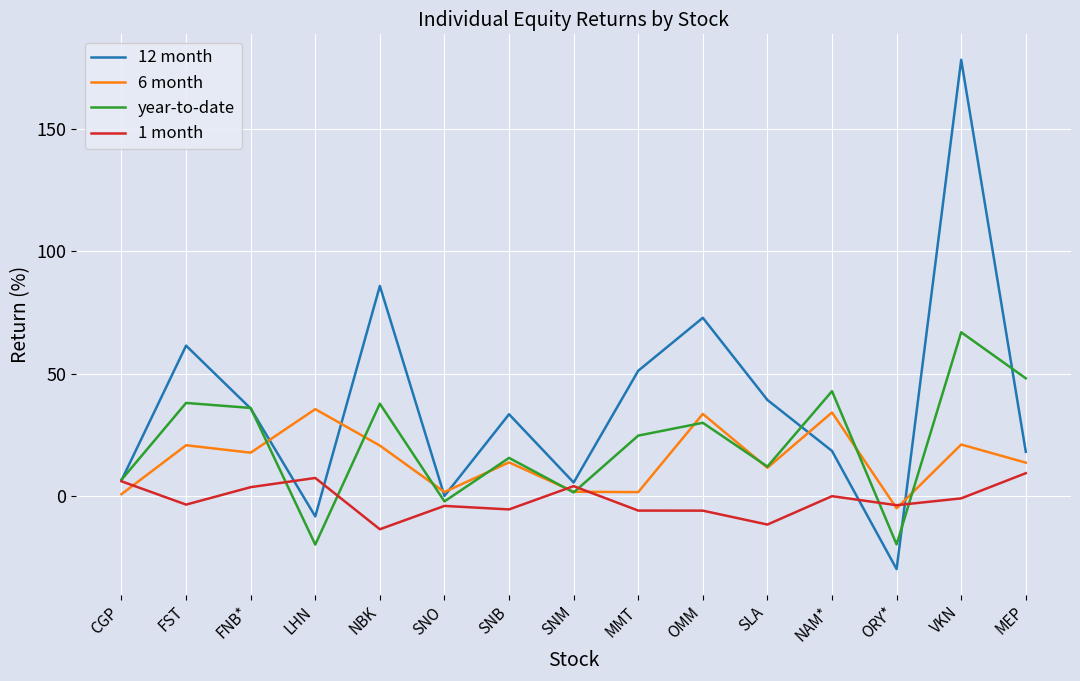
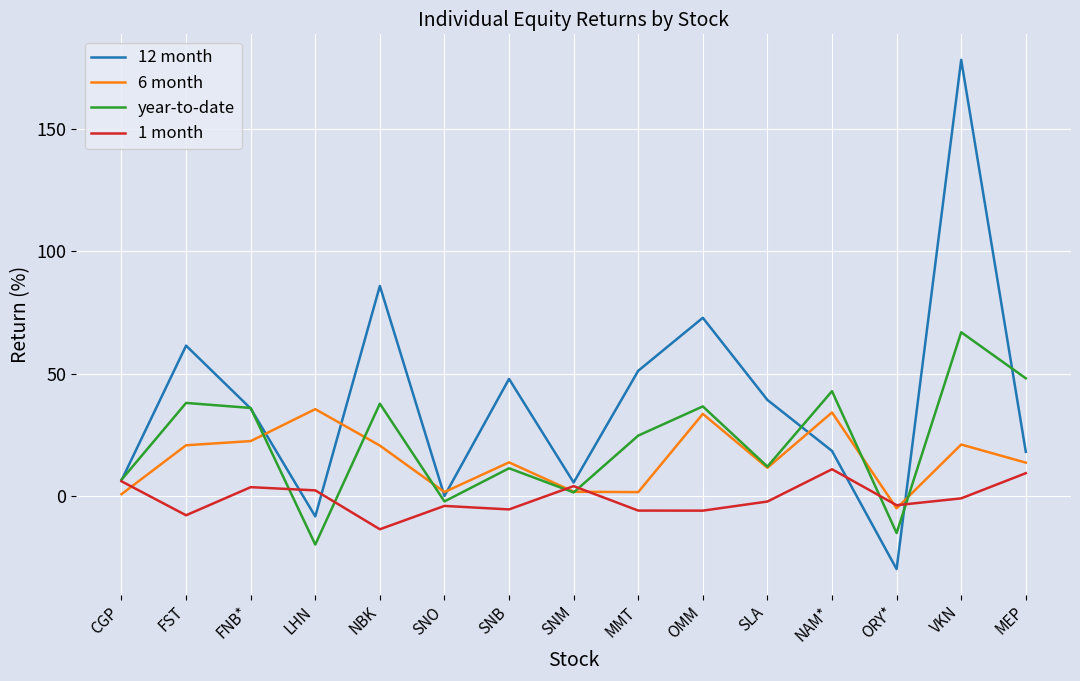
  {
    "12 month": {
      "FST": 61,
      "LHN": -8,
      "NBK": 86,
      "SNO": 0,
-     "SNB": 33,
+     "SNB": 48,
      "SNM": 6,
      "MMT": 51,
      "OMM": 73,
      "SLA": 39,
      "NAM*": 18,
      "ORY*": -30,
      "VKN": 178,
      "MEP": 18
    },
    "6 month": {
      "CGP": 1,
      "FST": 21,
-     "FNB*": 18,
+     "FNB*": 23,
      "LHN": 36,
      "NBK": 21,
      "SNO": 2,
      "SNB": 14,
      "MMT": 2,
      "OMM": 34,
      "NAM*": 34,
      "ORY*": -5,
      "VKN": 21,
      "MEP": 14
    },
    "year-to-date": {
      "FST": 38,
      "LHN": -20,
      "NBK": 38,
      "SNO": -2,
-     "SNB": 16,
+     "SNB": 11,
      "MMT": 25,
-     "OMM": 30,
+     "OMM": 37,
      "NAM*": 43,
-     "ORY*": -20,
+     "ORY*": -15,
      "VKN": 67,
      "MEP": 48
    },
    "1 month": {
-     "FST": -3,
+     "FST": -8,
      "FNB*": 4,
-     "LHN": 7,
+     "LHN": 2,
      "NBK": -14,
      "SNO": -4,
      "SNB": -5,
      "SNM": 4,
      "MMT": -6,
      "OMM": -6,
-     "SLA": -12,
-     "NAM*": 0,
+     "SLA": -2,
+     "NAM*": 11,
      "ORY*": -4,
      "VKN": -1,
      "MEP": 9
    }
  }
